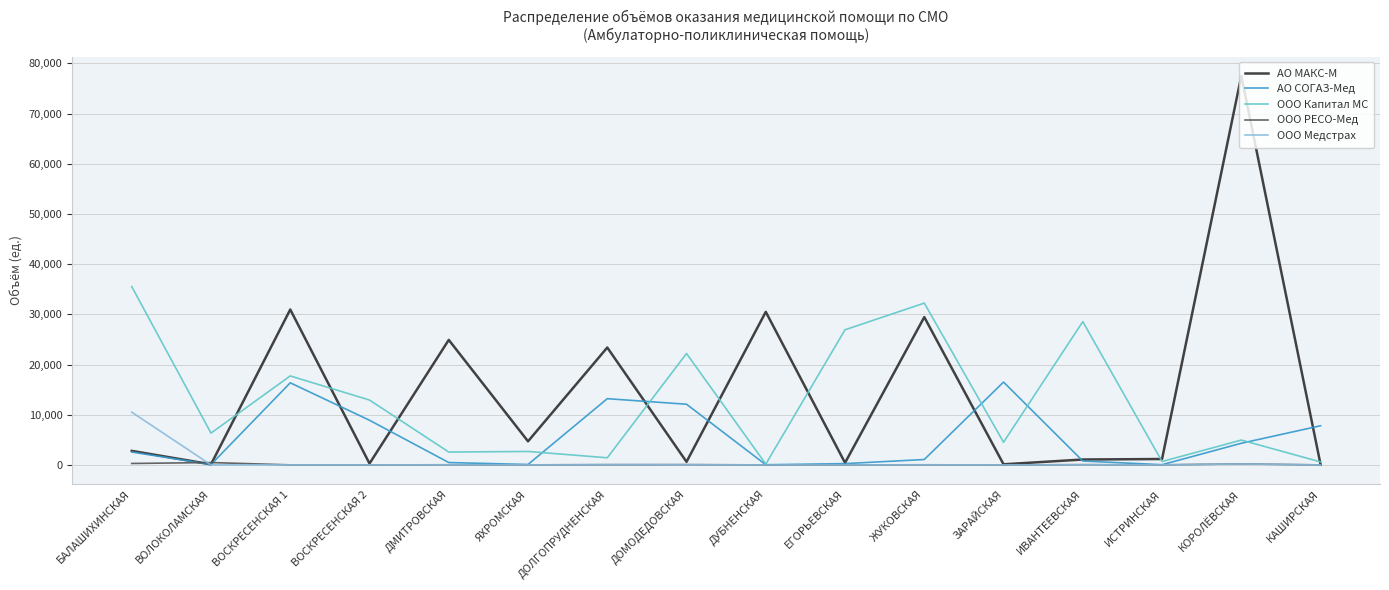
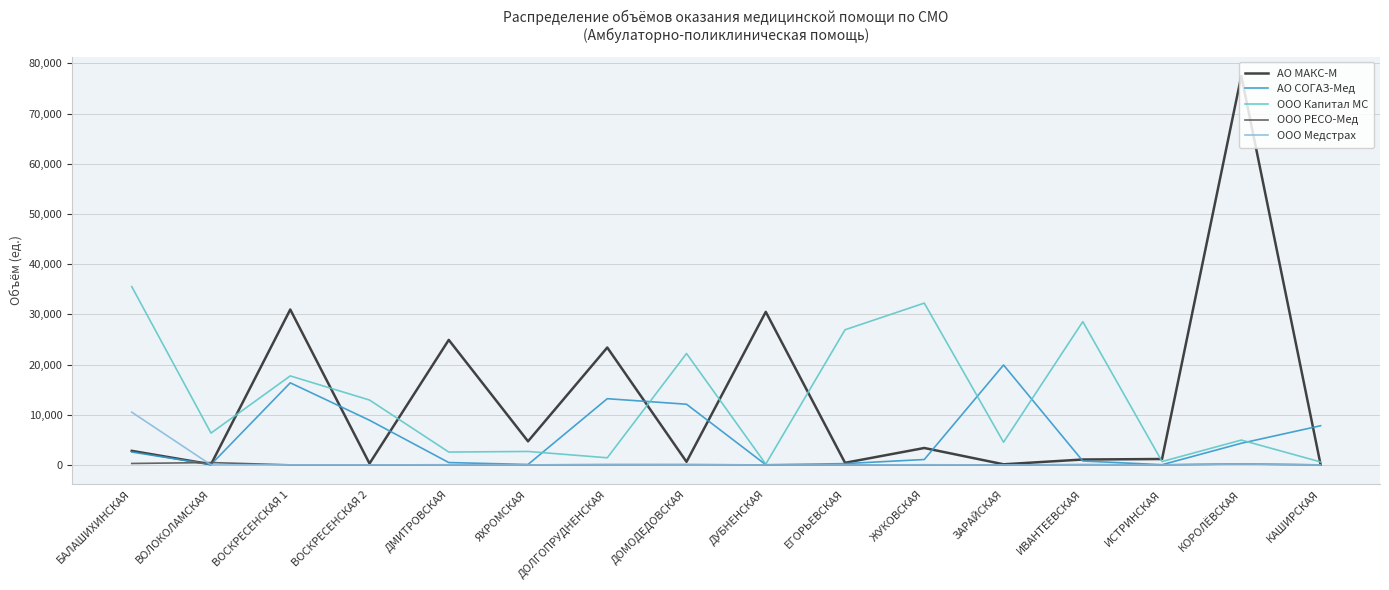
  {
    "АО МАКС-М": {
      "ВОСКРЕСЕНСКАЯ 1": "31,000",
      "ДМИТРОВСКАЯ": "25,000",
      "ЯХРОМСКАЯ": "5,000",
      "ДОЛГОПРУДНЕНСКАЯ": "23,000",
      "ДОМОДЕДОВСКАЯ": "1,000",
      "ДУБНЕНСКАЯ": "30,000",
-     "ЖУКОВСКАЯ": "29,000"
+     "ЖУКОВСКАЯ": "3,000"
    },
    "АО СОГАЗ-Мед": {
      "ВОСКРЕСЕНСКАЯ 1": "16,000",
      "ВОСКРЕСЕНСКАЯ 2": "9,000",
      "ДОЛГОПРУДНЕНСКАЯ": "13,000",
      "ДОМОДЕДОВСКАЯ": "12,000",
      "ЖУКОВСКАЯ": "1,000",
-     "ЗАРАЙСКАЯ": "17,000",
+     "ЗАРАЙСКАЯ": "20,000",
      "КОРОЛЁВСКАЯ": "4,000",
      "КАШИРСКАЯ": "8,000"
    },
    "ООО РЕСО-Мед": {
      "БАЛАШИХИНСКАЯ": "0"
    }
  }
